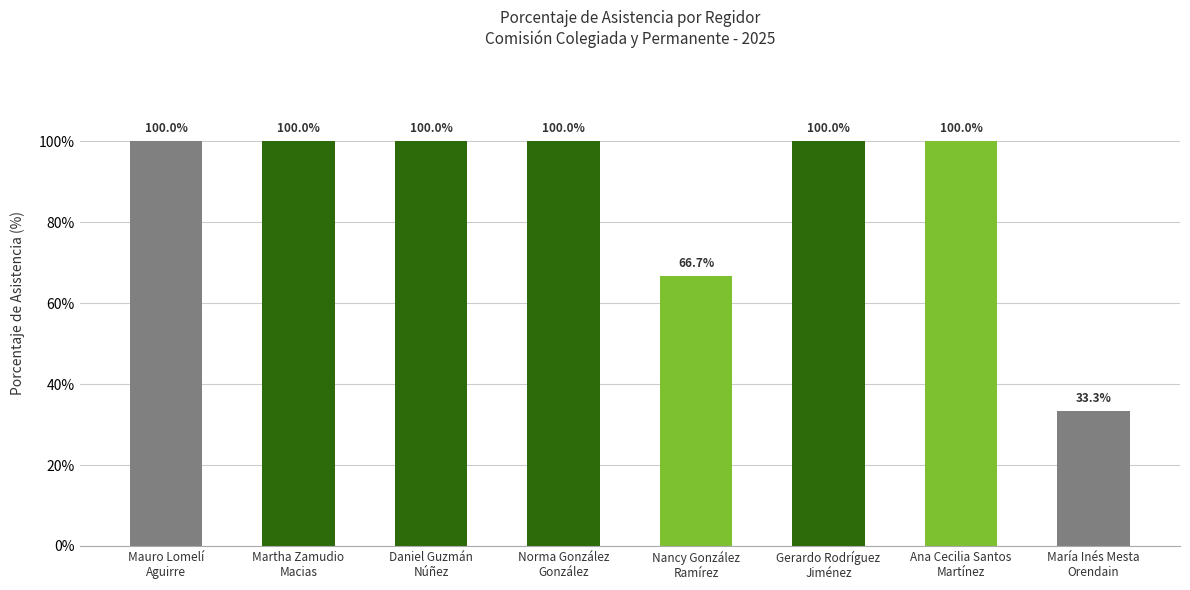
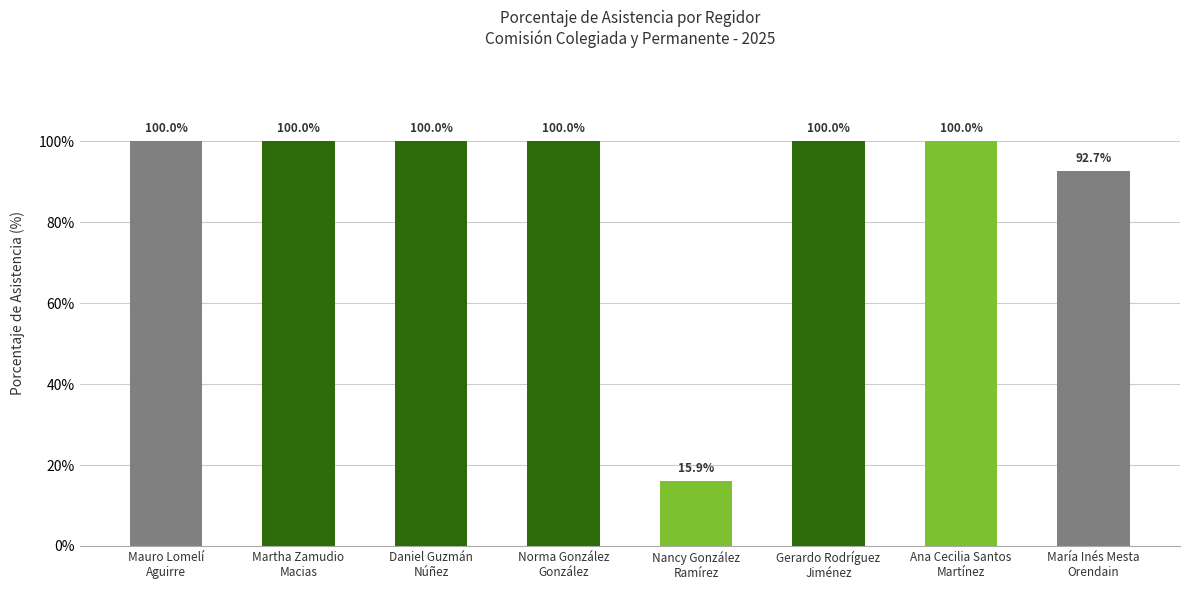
  {
    "Mauro Lomelí Aguirre": "100.0%",
    "Martha Zamudio Macias": "100.0%",
    "Daniel Guzmán Núñez": "100.0%",
    "Norma González González": "100.0%",
-   "Nancy González Ramírez": "66.7%",
+   "Nancy González Ramírez": "15.9%",
    "Gerardo Rodríguez Jiménez": "100.0%",
    "Ana Cecilia Santos Martínez": "100.0%",
-   "María Inés Mesta Orendain": "33.3%"
+   "María Inés Mesta Orendain": "92.7%"
  }
